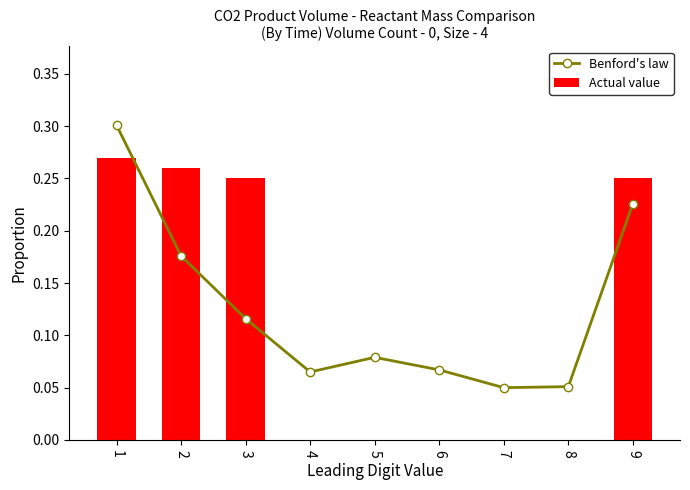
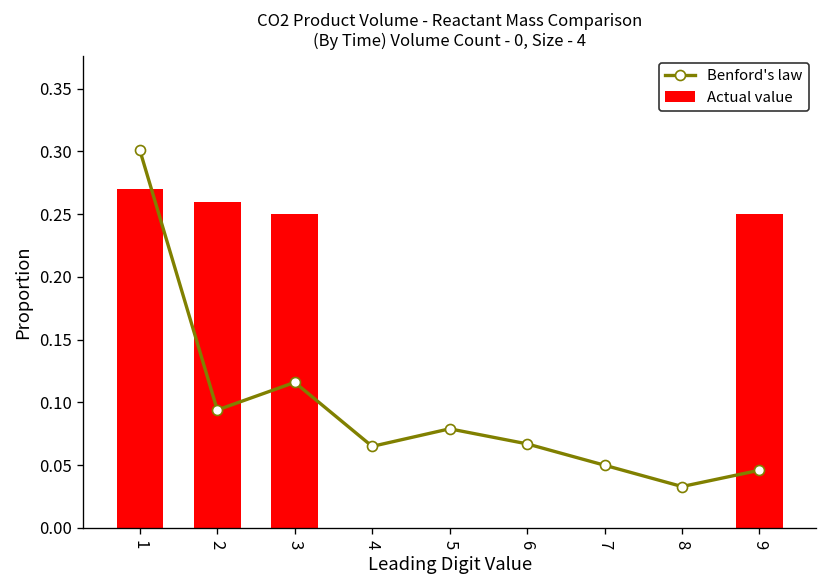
  {
    "Benford's law": {
      "1": 0.301,
-     "2": 0.176,
+     "2": 0.094,
      "3": 0.116,
      "4": 0.065,
      "5": 0.079,
      "6": 0.067,
      "7": 0.050,
-     "8": 0.051,
-     "9": 0.226
+     "8": 0.033,
+     "9": 0.046
    },
    "Actual value": {
      "1": 0.270,
      "2": 0.260,
      "3": 0.250,
      "4": 0.000,
      "5": 0.000,
      "6": 0.000,
      "7": 0.000,
      "8": 0.000,
      "9": 0.250
    }
  }
